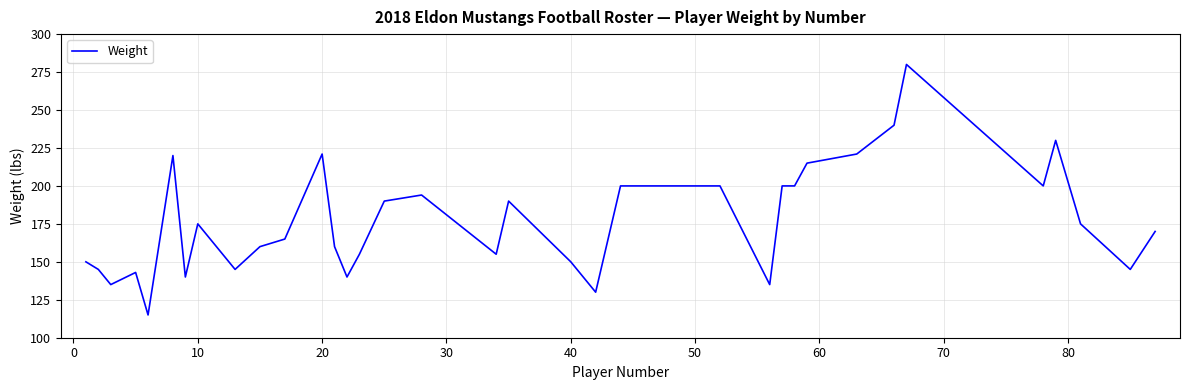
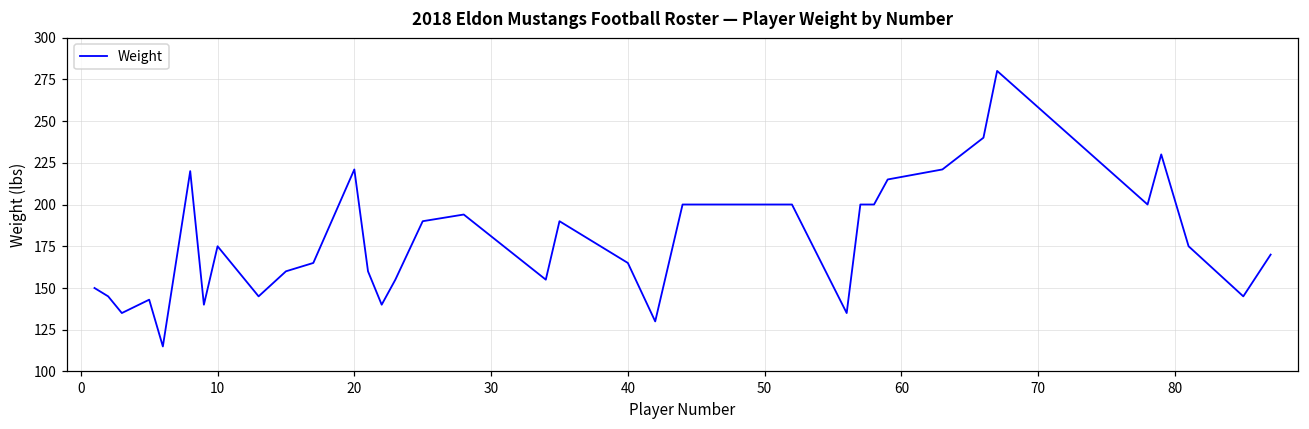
  {
    "10": 175,
    "20": 221,
-   "40": 150
+   "40": 165
  }
